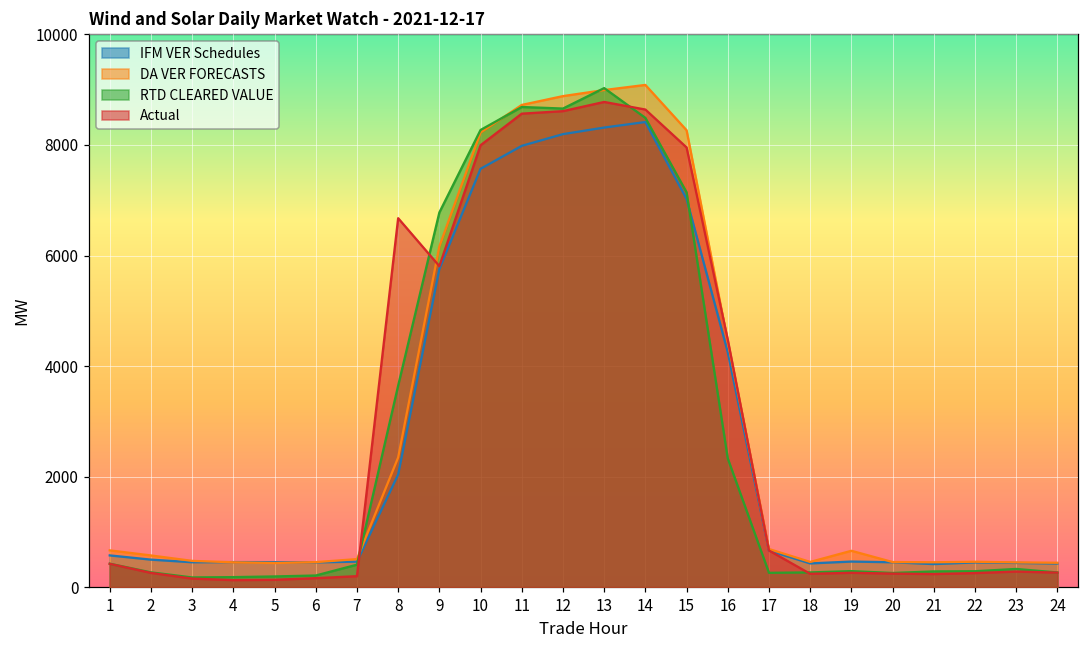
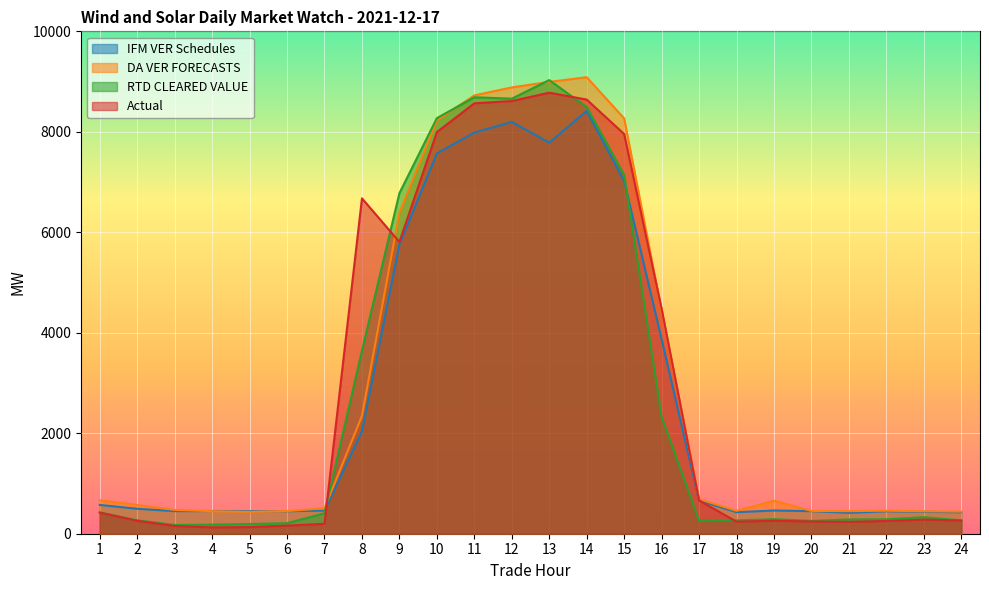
  {
    "IFM VER Schedules": {
      "1": 600,
      "2": 500,
      "8": 2000,
      "9": 5800,
      "10": 7600,
      "11": 8000,
      "12": 8200,
-     "13": 8300,
+     "13": 7800,
      "14": 8400,
      "15": 7000,
-     "16": 4200,
+     "16": 3900,
      "19": 500
    },
    "DA VER FORECASTS": {
      "1": 700,
      "2": 600,
      "8": 2300,
-     "9": 6200,
+     "9": 6400,
      "12": 8900,
      "14": 9100,
      "15": 8300,
      "19": 700
    },
    "RTD CLEARED VALUE": {
      "4": 200,
      "5": 200,
      "7": 400,
      "8": 3600,
      "9": 6800,
      "14": 8500,
      "15": 7100,
      "16": 2300,
      "17": 300
    },
    "Actual": {
      "4": 100,
      "5": 100,
      "7": 200,
      "8": 6700,
      "9": 5800,
      "10": 8000,
      "11": 8600,
      "13": 8800,
      "14": 8600,
      "15": 8000
    }
  }
